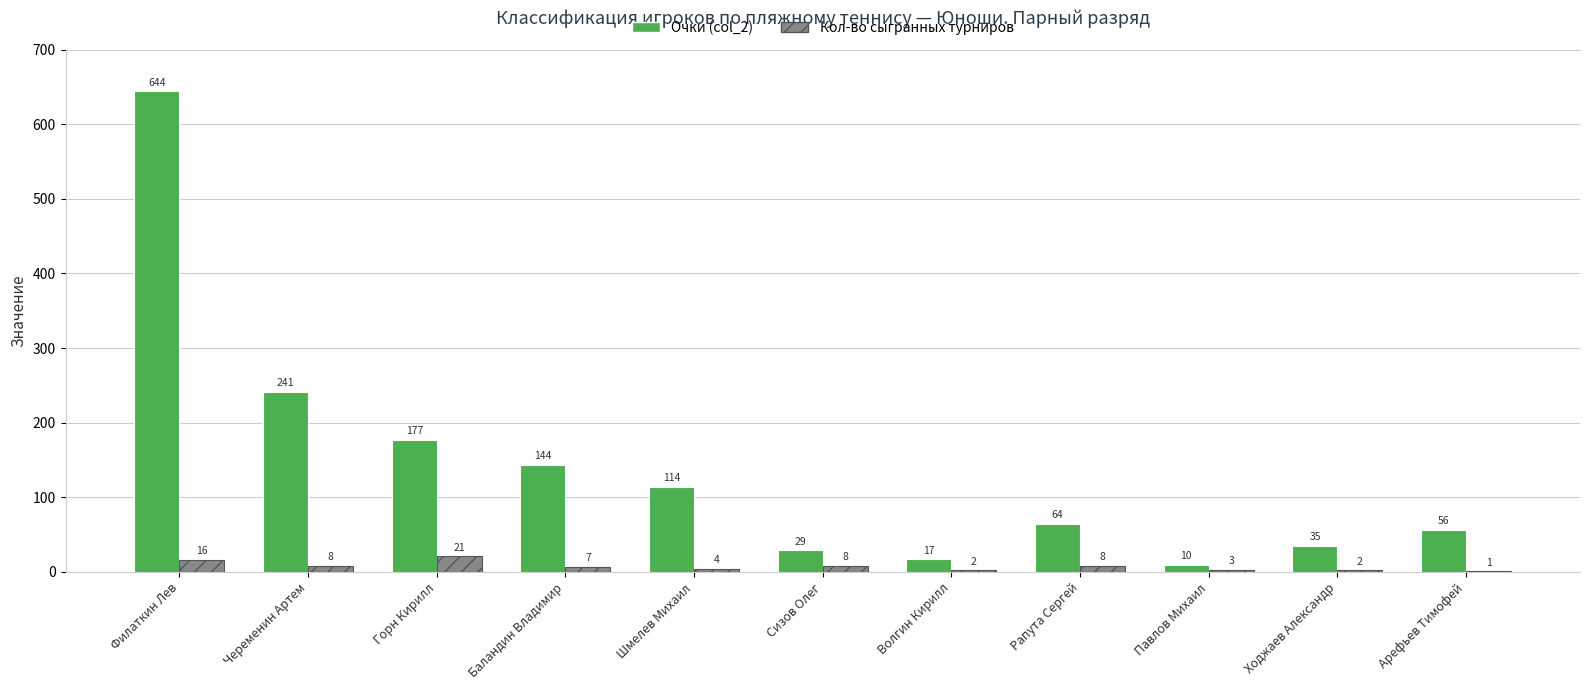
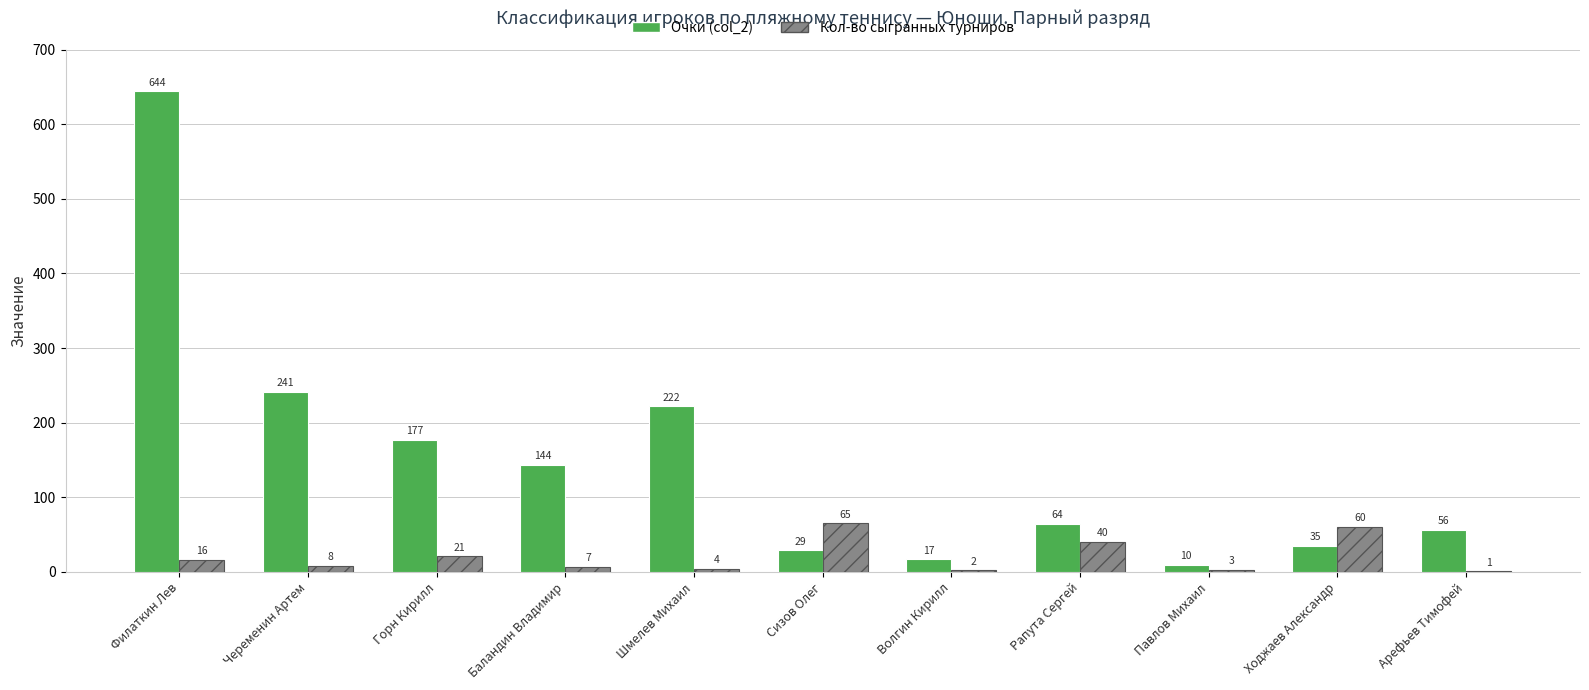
  {
    "Очки (col_2)": {
      "Филаткин Лев": 644,
      "Череменин Артем": 241,
      "Горн Кирилл": 177,
      "Баландин Владимир": 144,
-     "Шмелев Михаил": 114,
+     "Шмелев Михаил": 222,
      "Сизов Олег": 29,
      "Волгин Кирилл": 17,
      "Рапута Сергей": 64,
      "Павлов Михаил": 10,
      "Ходжаев Александр": 35,
      "Арефьев Тимофей": 56
    },
    "Кол-во сыгранных турниров": {
      "Филаткин Лев": 16,
      "Череменин Артем": 8,
      "Горн Кирилл": 21,
      "Баландин Владимир": 7,
      "Шмелев Михаил": 4,
-     "Сизов Олег": 8,
+     "Сизов Олег": 65,
      "Волгин Кирилл": 2,
-     "Рапута Сергей": 8,
+     "Рапута Сергей": 40,
      "Павлов Михаил": 3,
-     "Ходжаев Александр": 2,
+     "Ходжаев Александр": 60,
      "Арефьев Тимофей": 1
    }
  }
